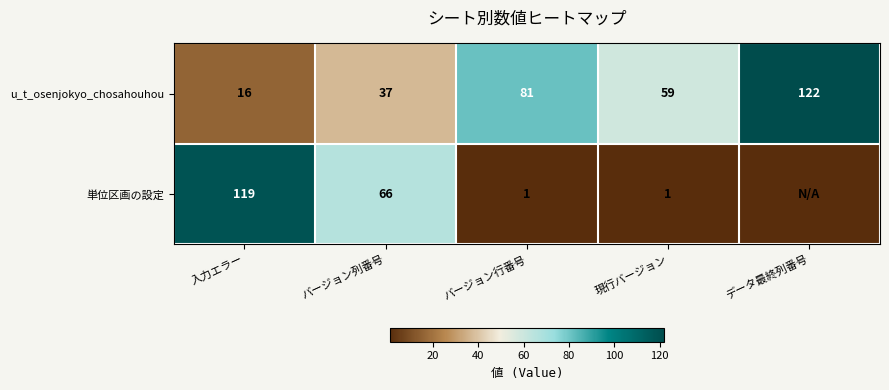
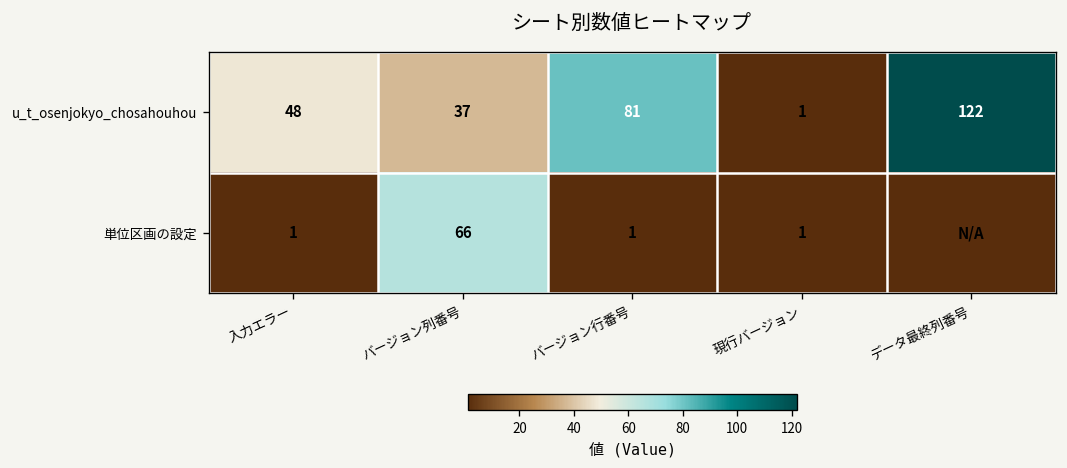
  {
    "u_t_osenjokyo_chosahouhou": {
-     "入力エラー": 16,
+     "入力エラー": 48,
      "バージョン列番号": 37,
      "バージョン行番号": 81,
-     "現行バージョン": 59,
+     "現行バージョン": 1,
      "データ最終列番号": 122
    },
    "単位区画の設定": {
-     "入力エラー": 119,
+     "入力エラー": 1,
      "バージョン列番号": 66,
      "バージョン行番号": 1,
      "現行バージョン": 1
    }
  }
